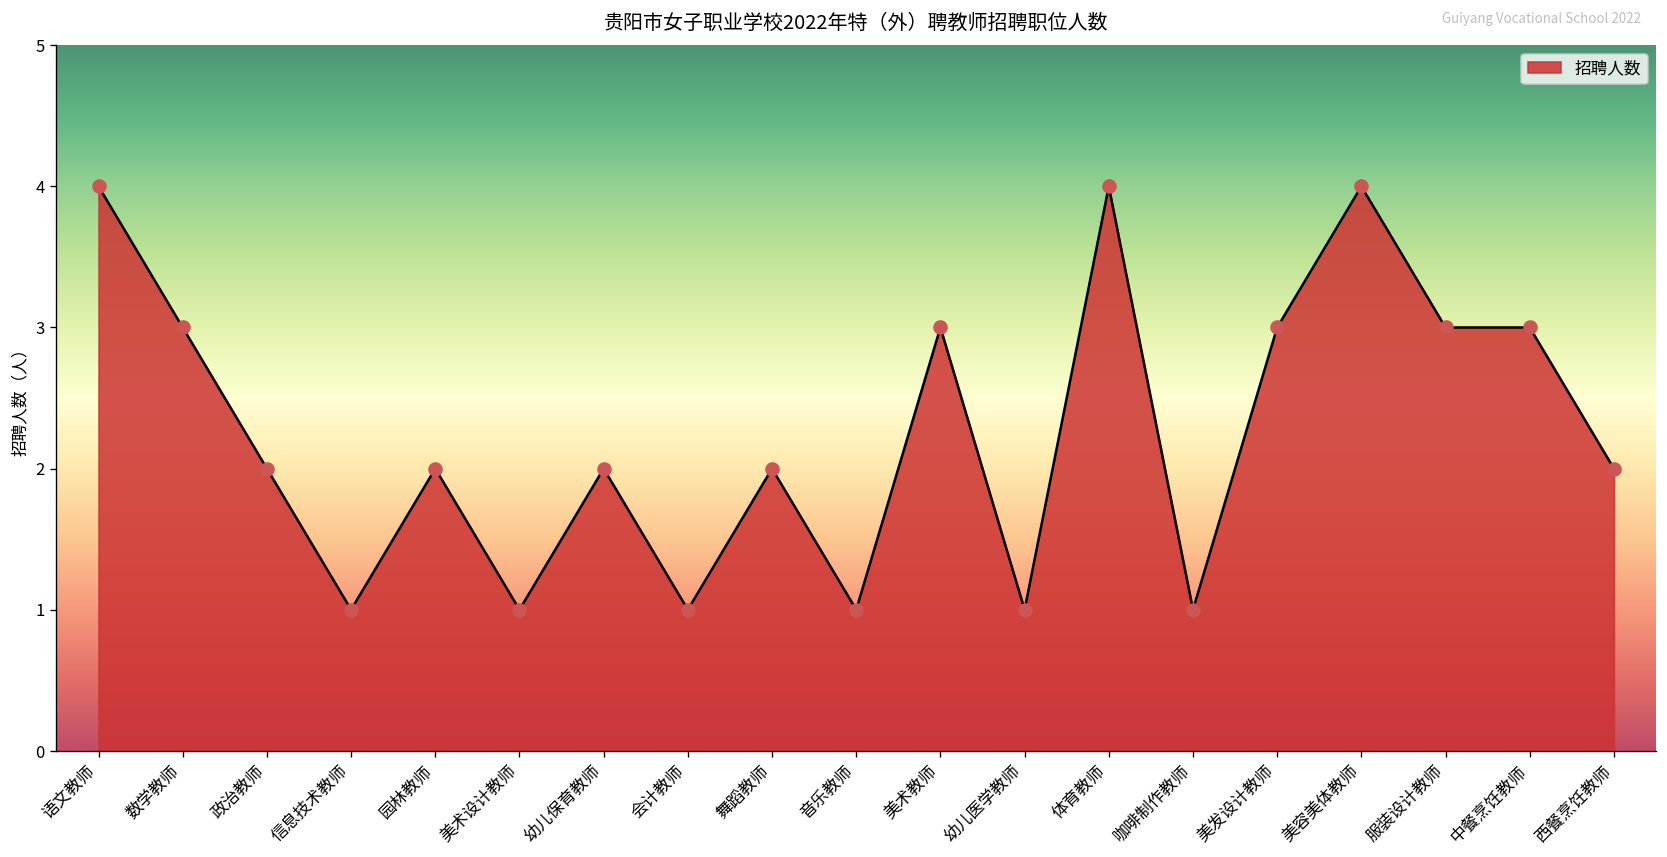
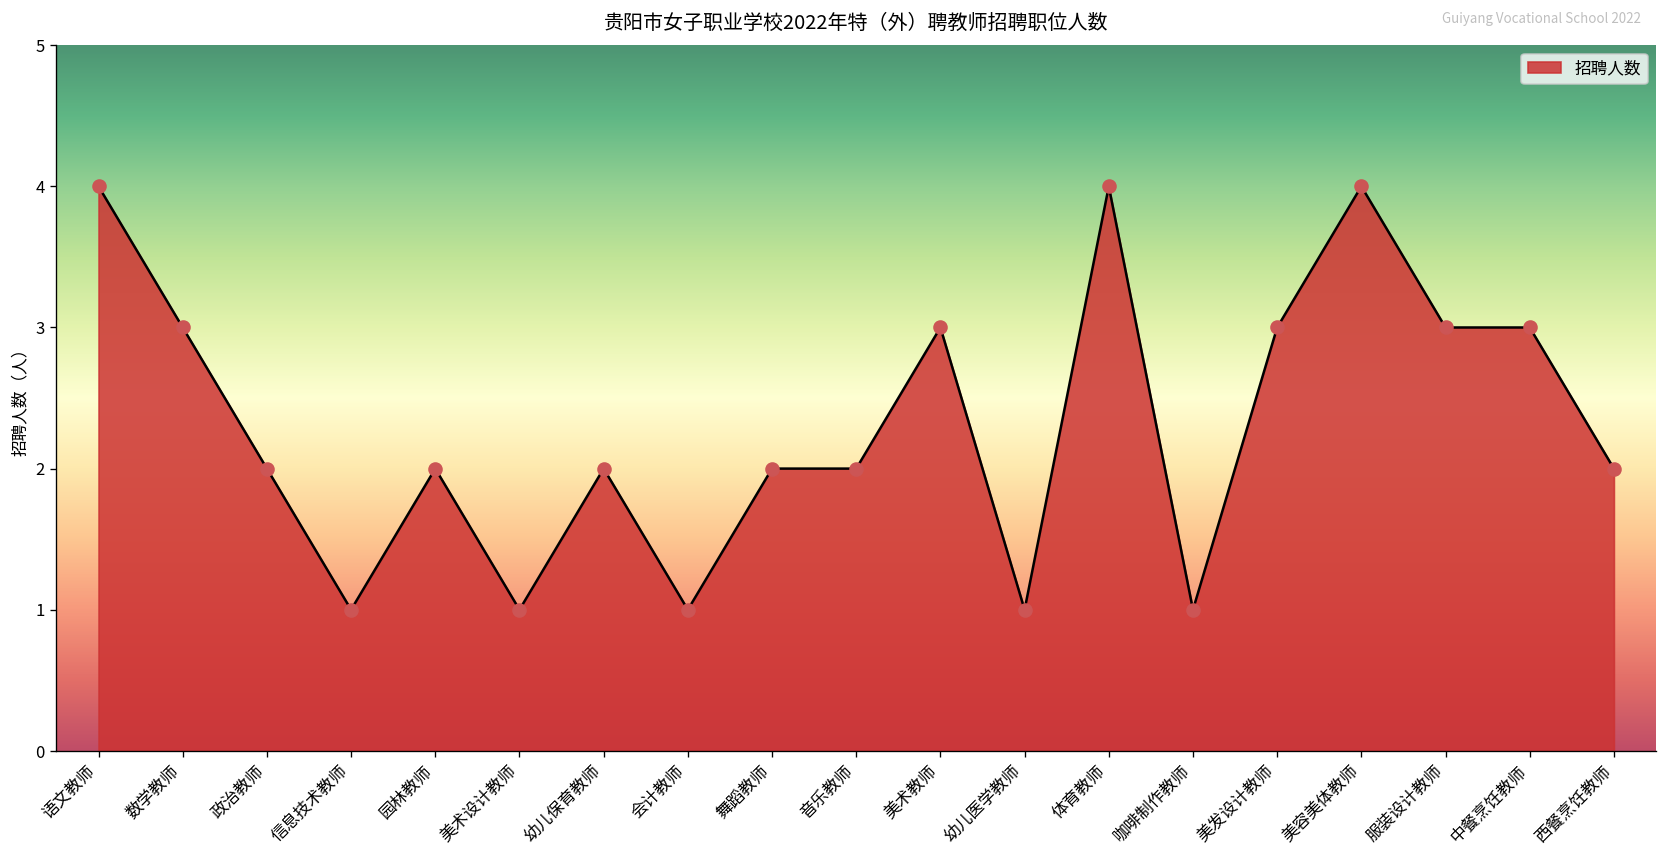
  {
    "语文教师": 4,
    "数学教师": 3,
    "政治教师": 2,
    "信息技术教师": 1,
    "园林教师": 2,
    "美术设计教师": 1,
    "幼儿保育教师": 2,
    "会计教师": 1,
    "舞蹈教师": 2,
-   "音乐教师": 1,
+   "音乐教师": 2,
    "美术教师": 3,
    "幼儿医学教师": 1,
    "体育教师": 4,
    "咖啡制作教师": 1,
    "美发设计教师": 3,
    "美容美体教师": 4,
    "服装设计教师": 3,
    "中餐烹饪教师": 3,
    "西餐烹饪教师": 2
  }
